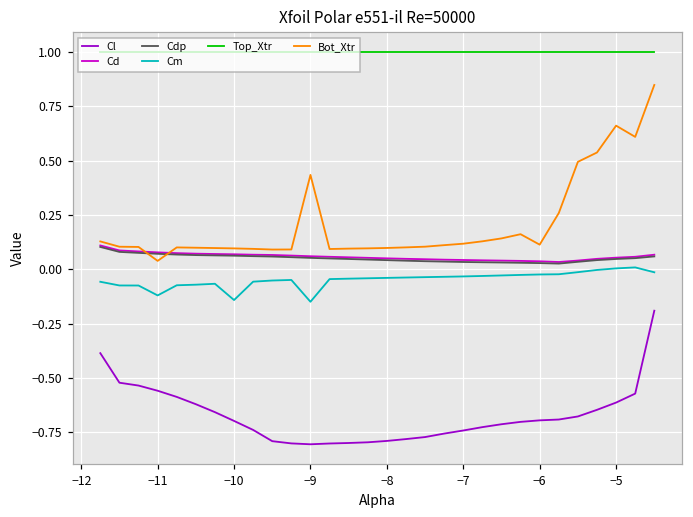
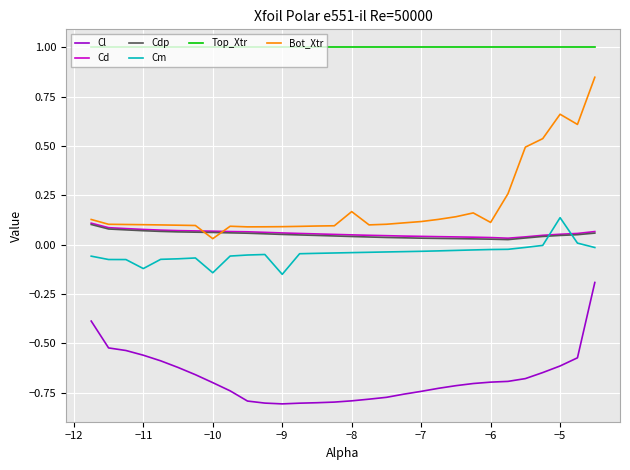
  {
    "Cm": {
      "−11": -0.12,
      "−10": -0.14,
      "−9": -0.15,
      "−8": -0.04,
      "−7": -0.03,
      "−6": -0.02,
-     "−5": 0.00
+     "−5": 0.14
    },
    "Top_Xtr": {
      "−8": 1.00,
      "−7": 1.00,
      "−6": 1.00,
      "−5": 1.00
    },
    "Bot_Xtr": {
-     "−11": 0.04,
-     "−10": 0.10,
-     "−9": 0.43,
-     "−8": 0.10,
+     "−11": 0.10,
+     "−10": 0.03,
+     "−9": 0.09,
+     "−8": 0.17,
      "−7": 0.12,
      "−6": 0.11,
      "−5": 0.66
    }
  }
